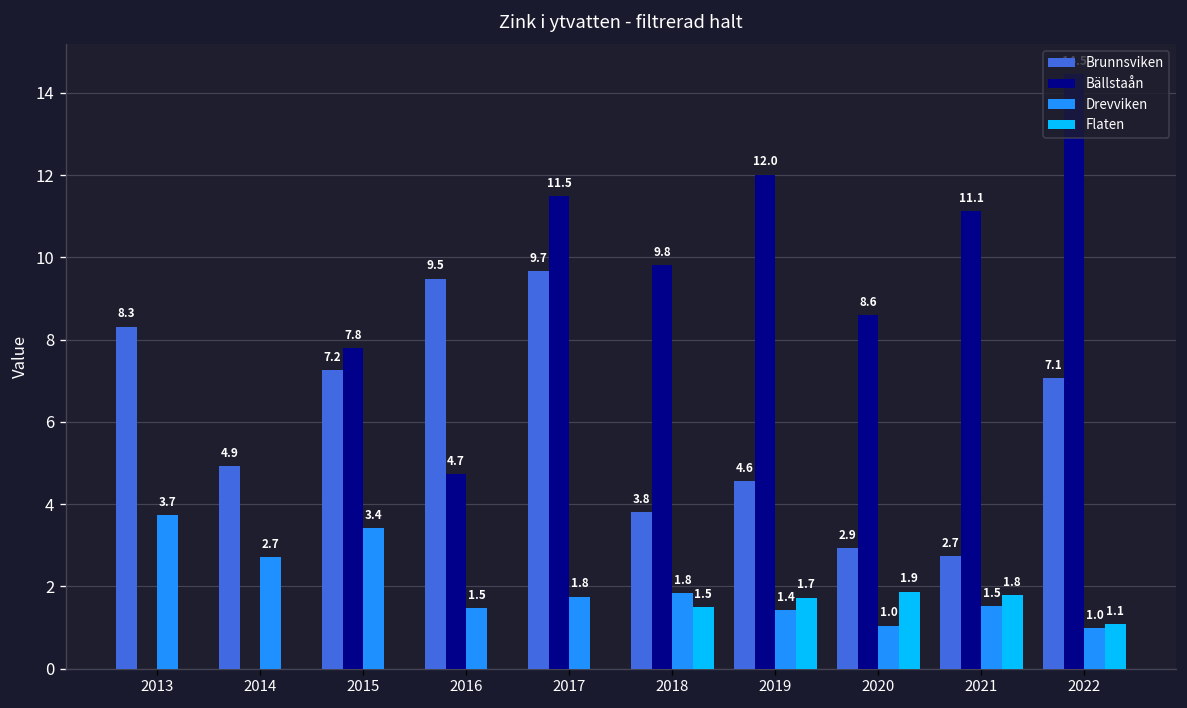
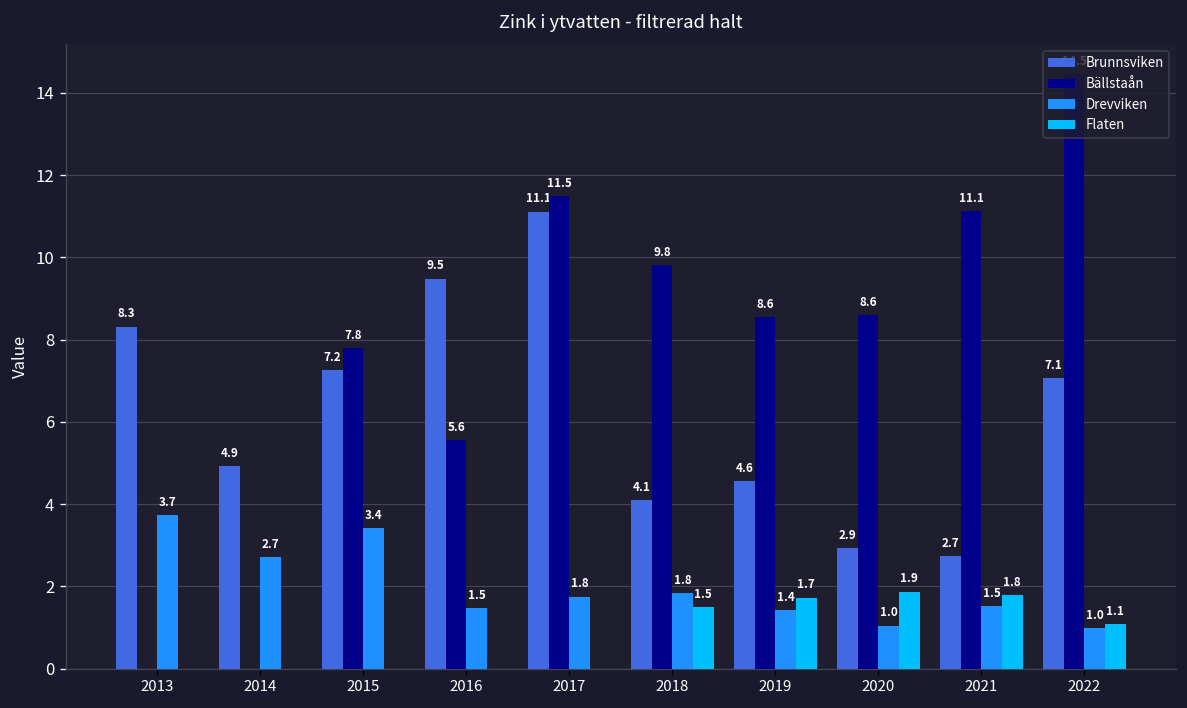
  {
    "Brunnsviken": {
      "2013": 8.3,
      "2014": 4.9,
      "2015": 7.2,
      "2016": 9.5,
-     "2017": 9.7,
-     "2018": 3.8,
+     "2017": 11.1,
+     "2018": 4.1,
      "2019": 4.6,
      "2020": 2.9,
      "2021": 2.7,
      "2022": 7.1
    },
    "Bällstaån": {
      "2015": 7.8,
-     "2016": 4.7,
+     "2016": 5.6,
      "2017": 11.5,
      "2018": 9.8,
-     "2019": 12.0,
+     "2019": 8.6,
      "2020": 8.6,
      "2021": 11.1
    }
  }
